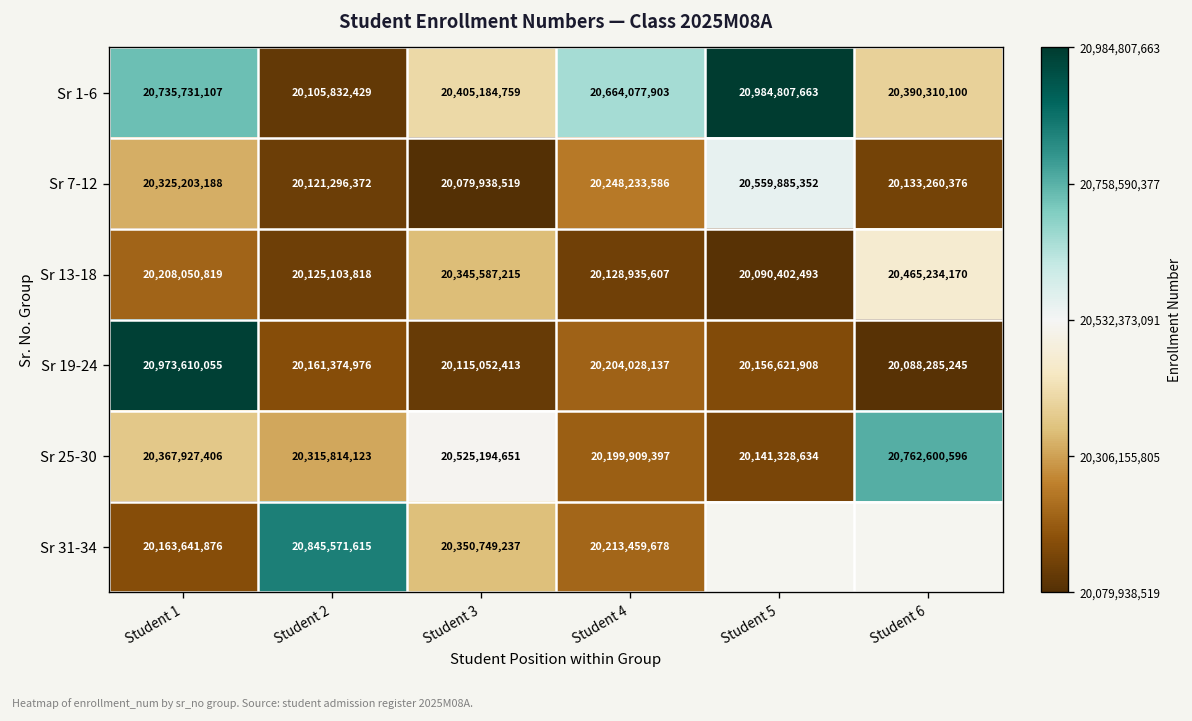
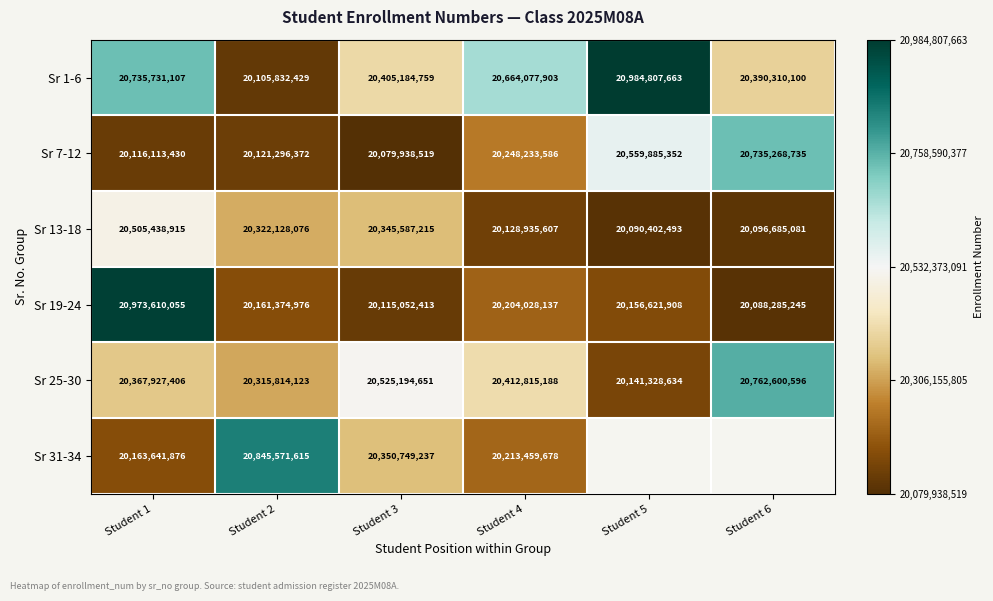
  {
    "Sr 1-6": {
      "Student 1": "20,735,731,107",
      "Student 2": "20,105,832,429",
      "Student 3": "20,405,184,759",
      "Student 4": "20,664,077,903",
      "Student 5": "20,984,807,663",
      "Student 6": "20,390,310,100"
    },
    "Sr 7-12": {
-     "Student 1": "20,325,203,188",
+     "Student 1": "20,116,113,430",
      "Student 2": "20,121,296,372",
      "Student 3": "20,079,938,519",
      "Student 4": "20,248,233,586",
      "Student 5": "20,559,885,352",
-     "Student 6": "20,133,260,376"
+     "Student 6": "20,735,268,735"
    },
    "Sr 13-18": {
-     "Student 1": "20,208,050,819",
-     "Student 2": "20,125,103,818",
+     "Student 1": "20,505,438,915",
+     "Student 2": "20,322,128,076",
      "Student 3": "20,345,587,215",
      "Student 4": "20,128,935,607",
      "Student 5": "20,090,402,493",
-     "Student 6": "20,465,234,170"
+     "Student 6": "20,096,685,081"
    },
    "Sr 19-24": {
      "Student 1": "20,973,610,055",
      "Student 2": "20,161,374,976",
      "Student 3": "20,115,052,413",
      "Student 4": "20,204,028,137",
      "Student 5": "20,156,621,908",
      "Student 6": "20,088,285,245"
    },
    "Sr 25-30": {
      "Student 1": "20,367,927,406",
      "Student 2": "20,315,814,123",
      "Student 3": "20,525,194,651",
-     "Student 4": "20,199,909,397",
+     "Student 4": "20,412,815,188",
      "Student 5": "20,141,328,634",
      "Student 6": "20,762,600,596"
    },
    "Sr 31-34": {
      "Student 1": "20,163,641,876",
      "Student 2": "20,845,571,615",
      "Student 3": "20,350,749,237",
      "Student 4": "20,213,459,678"
    }
  }
